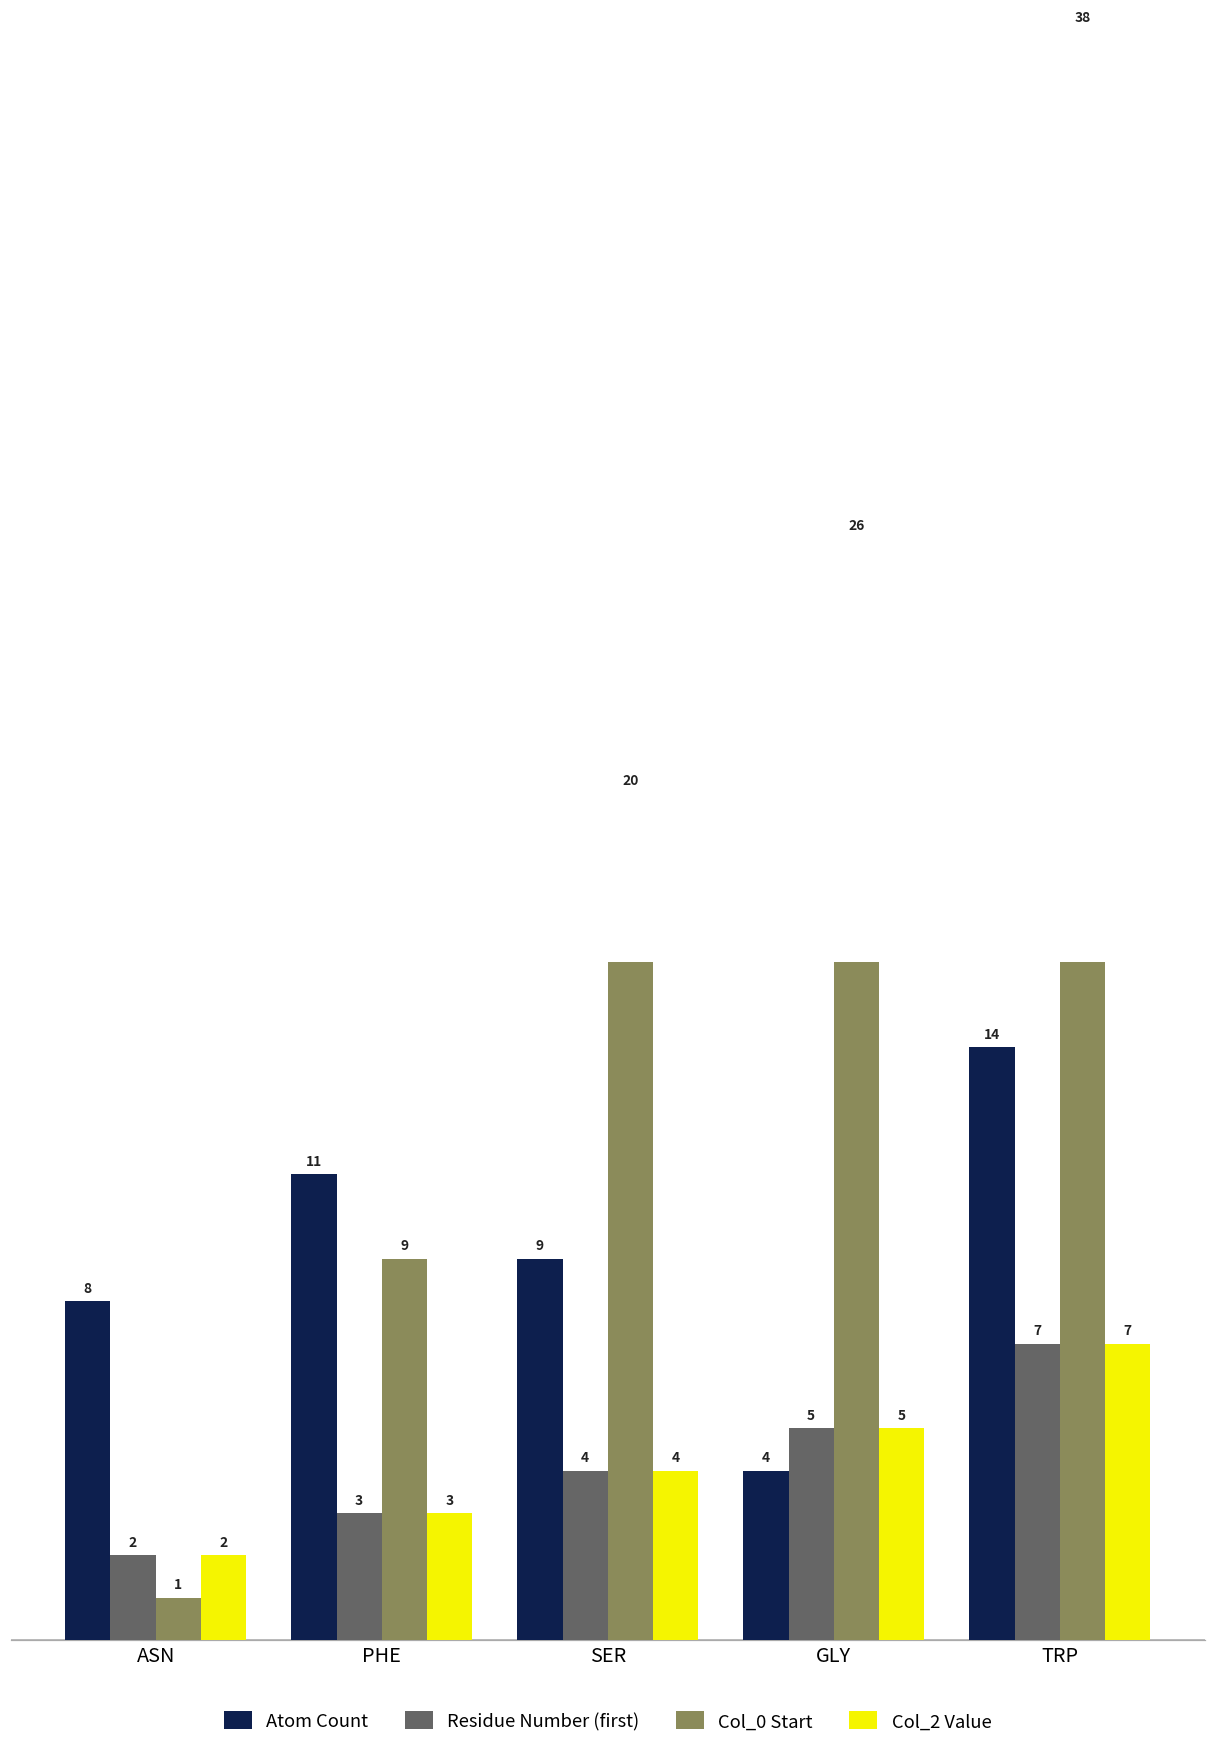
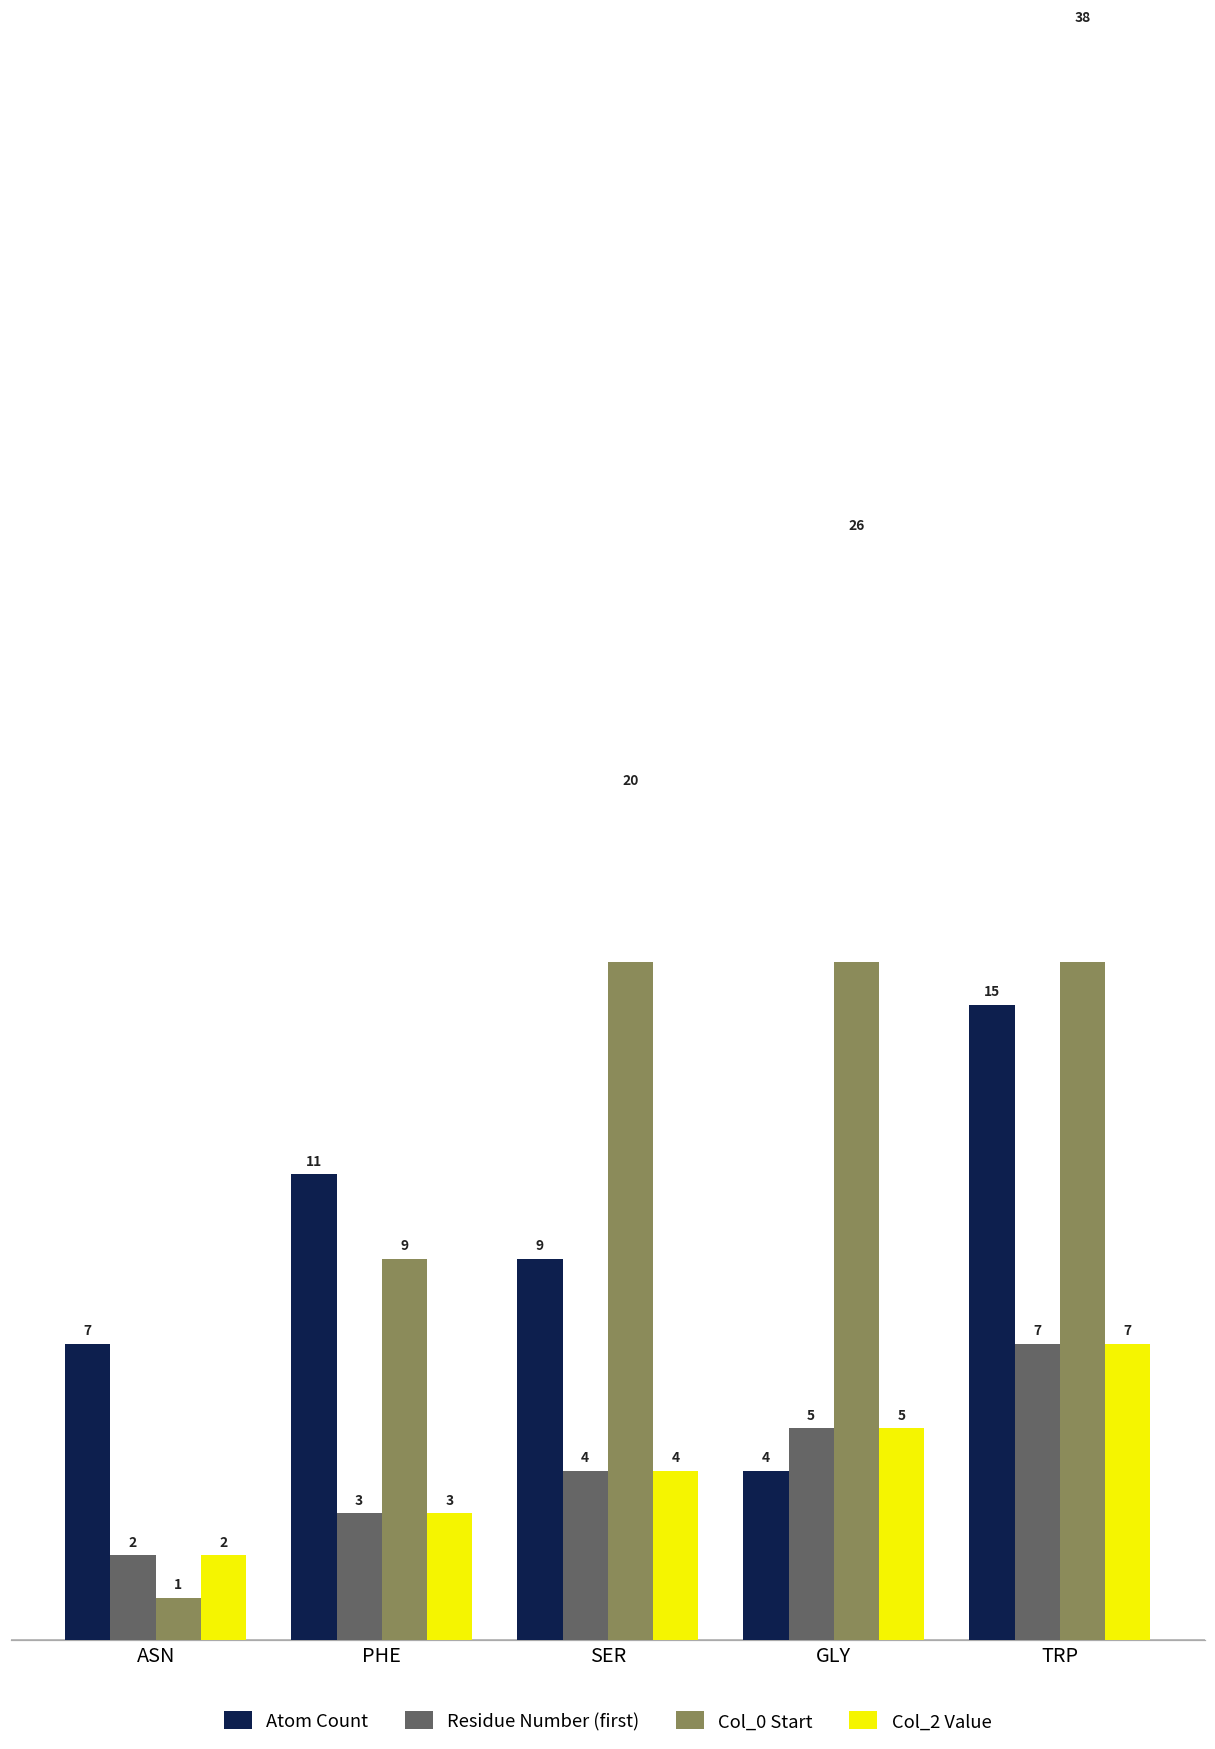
  {
    "Atom Count": {
-     "ASN": 8,
+     "ASN": 7,
      "PHE": 11,
      "SER": 9,
      "GLY": 4,
-     "TRP": 14
+     "TRP": 15
    },
    "Col_2 Value": {
      "ASN": 2,
      "PHE": 3,
      "SER": 4,
      "GLY": 5,
      "TRP": 7
    }
  }
